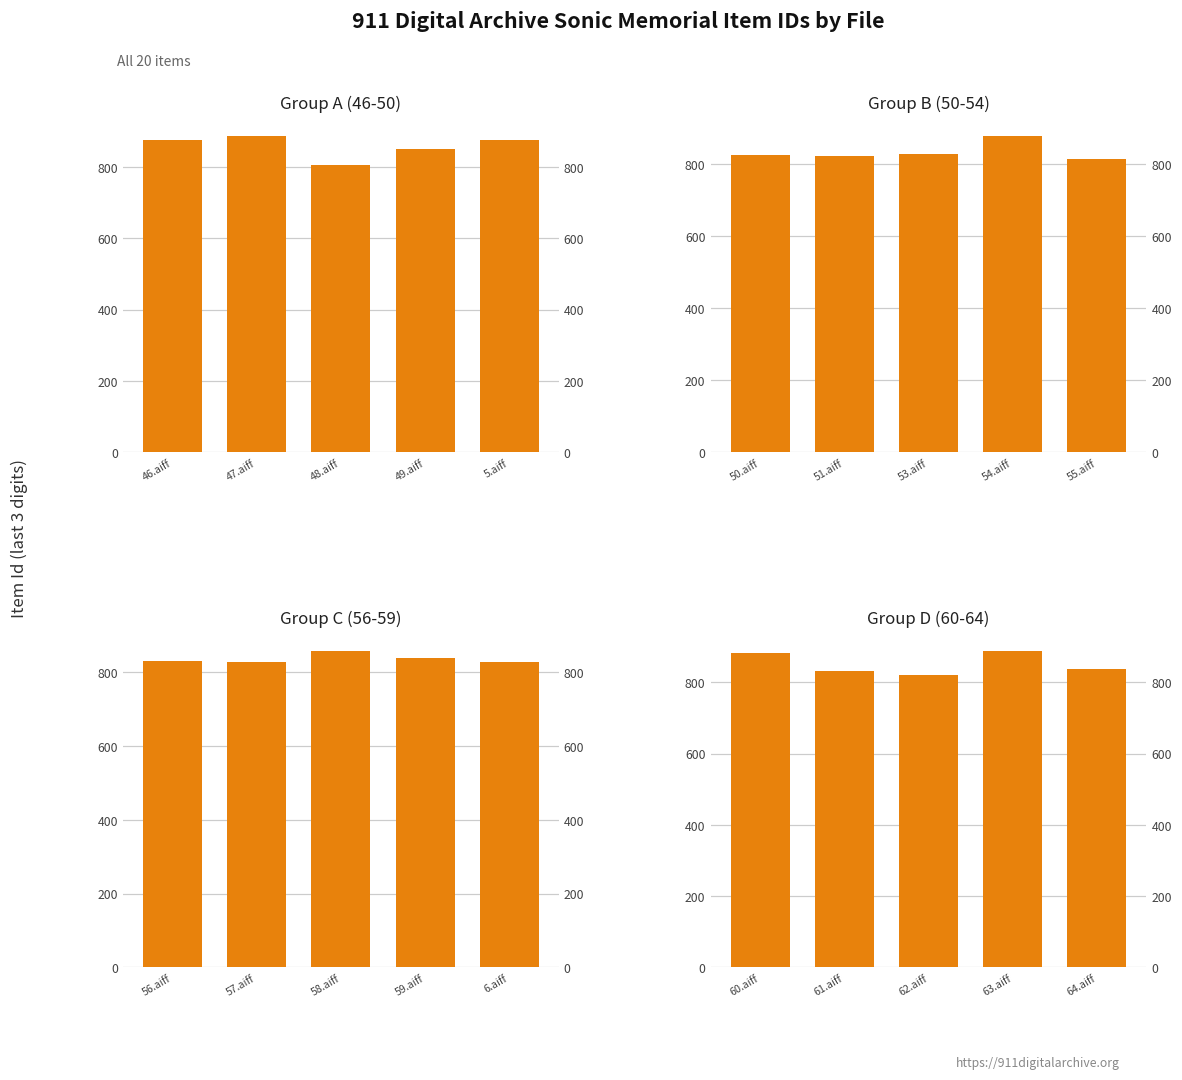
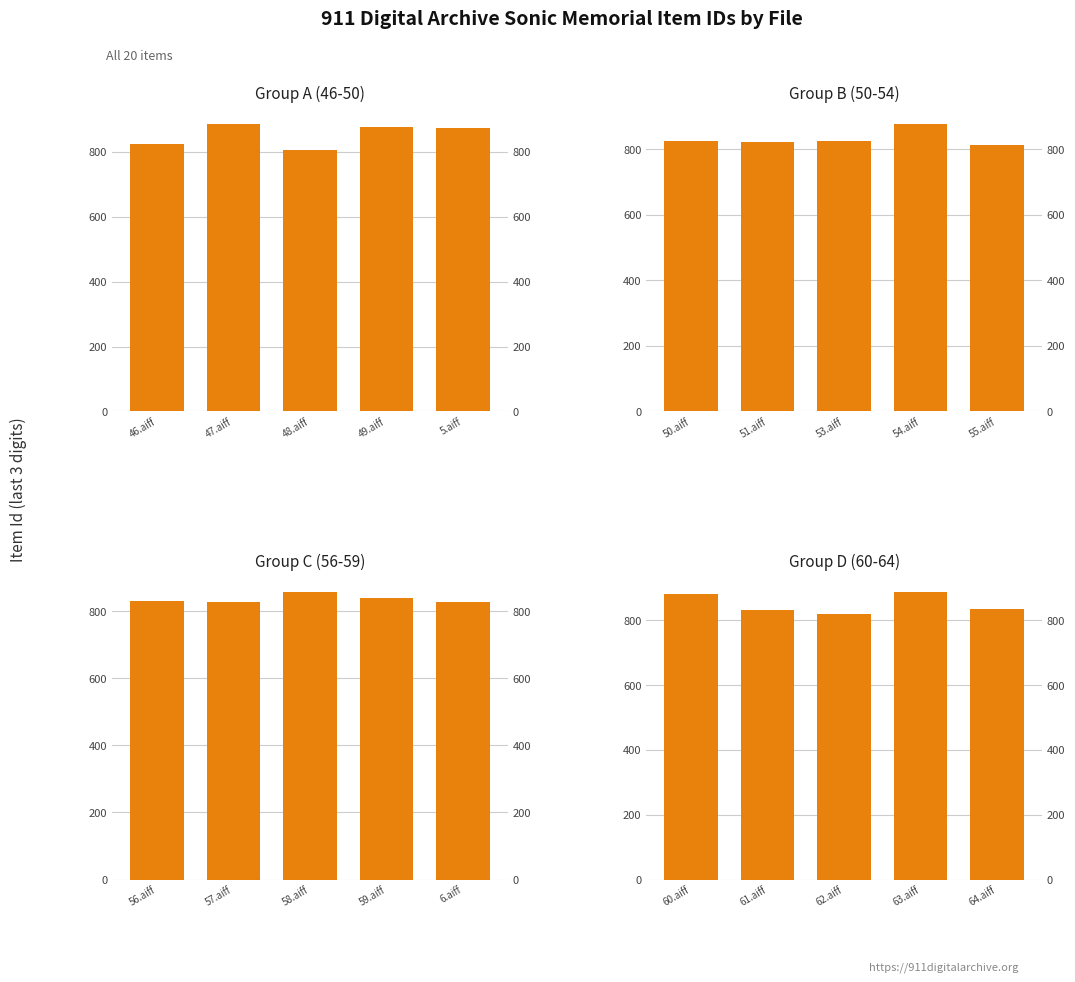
  {
    "Group A (46-50)": {
-     "46.aiff": 870,
+     "46.aiff": 820,
      "47.aiff": 890,
      "48.aiff": 810,
-     "49.aiff": 850,
+     "49.aiff": 880,
      "5.aiff": 870
    },
    "Group B (50-54)": {
      "50.aiff": 830,
      "51.aiff": 820,
      "53.aiff": 830,
      "54.aiff": 880,
      "55.aiff": 810
    },
    "Group C (56-59)": {
      "56.aiff": 830,
      "57.aiff": 830,
      "58.aiff": 860,
      "59.aiff": 840,
      "6.aiff": 830
    },
    "Group D (60-64)": {
      "60.aiff": 880,
      "61.aiff": 830,
      "62.aiff": 820,
      "63.aiff": 890,
      "64.aiff": 840
    }
  }
